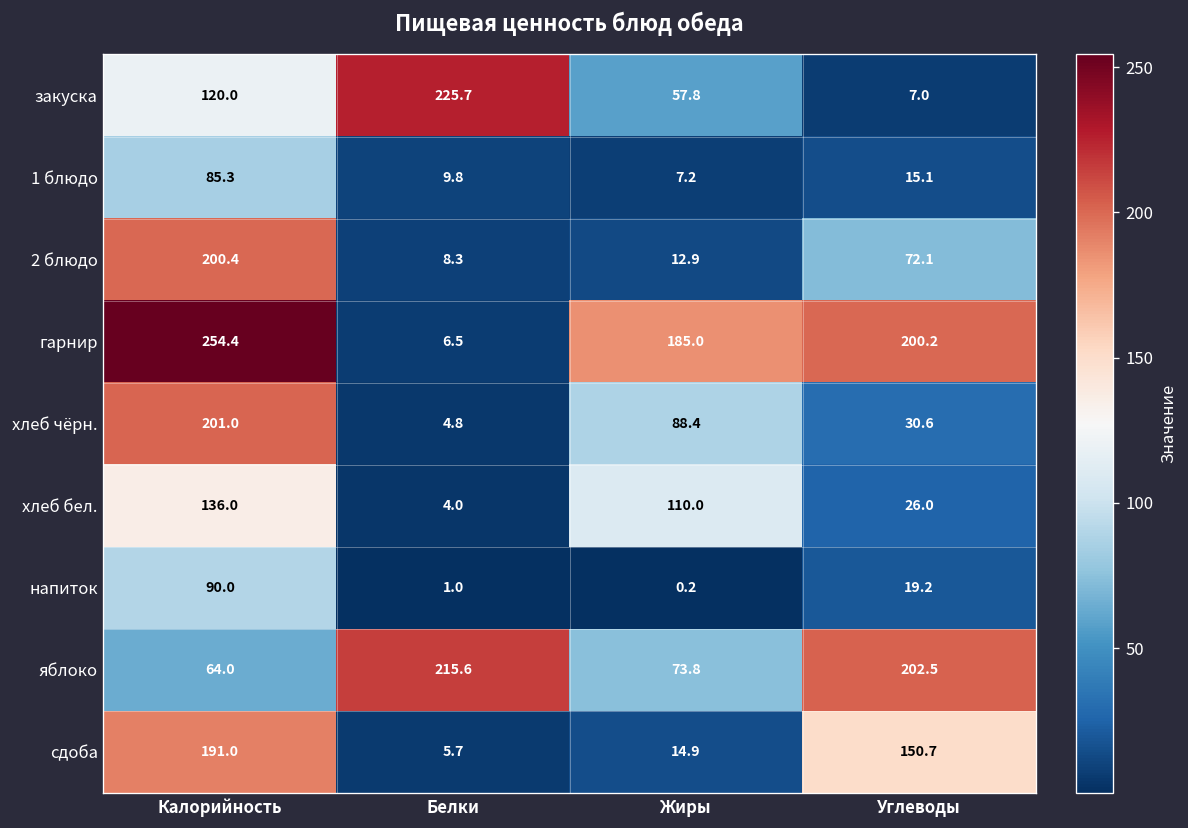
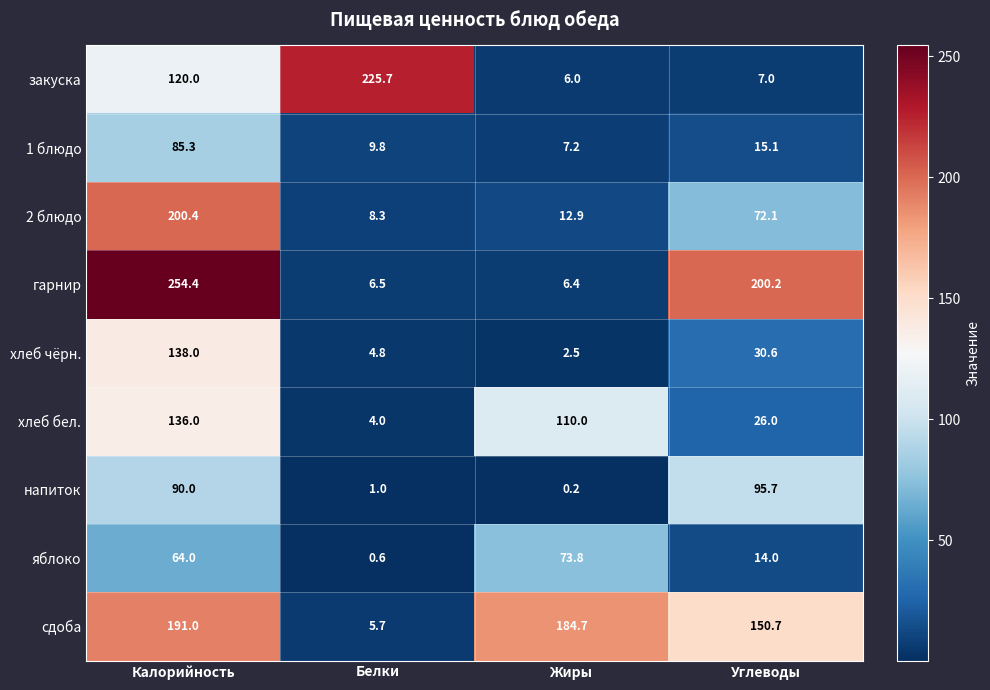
  {
    "закуска": {
      "Калорийность": 120.0,
      "Белки": 225.7,
-     "Жиры": 57.8,
+     "Жиры": 6.0,
      "Углеводы": 7.0
    },
    "1 блюдо": {
      "Калорийность": 85.3,
      "Белки": 9.8,
      "Жиры": 7.2,
      "Углеводы": 15.1
    },
    "2 блюдо": {
      "Калорийность": 200.4,
      "Белки": 8.3,
      "Жиры": 12.9,
      "Углеводы": 72.1
    },
    "гарнир": {
      "Калорийность": 254.4,
      "Белки": 6.5,
-     "Жиры": 185.0,
+     "Жиры": 6.4,
      "Углеводы": 200.2
    },
    "хлеб чёрн.": {
-     "Калорийность": 201.0,
+     "Калорийность": 138.0,
      "Белки": 4.8,
-     "Жиры": 88.4,
+     "Жиры": 2.5,
      "Углеводы": 30.6
    },
    "хлеб бел.": {
      "Калорийность": 136.0,
      "Белки": 4.0,
      "Жиры": 110.0,
      "Углеводы": 26.0
    },
    "напиток": {
      "Калорийность": 90.0,
      "Белки": 1.0,
      "Жиры": 0.2,
-     "Углеводы": 19.2
+     "Углеводы": 95.7
    },
    "яблоко": {
      "Калорийность": 64.0,
-     "Белки": 215.6,
+     "Белки": 0.6,
      "Жиры": 73.8,
-     "Углеводы": 202.5
+     "Углеводы": 14.0
    },
    "сдоба": {
      "Калорийность": 191.0,
      "Белки": 5.7,
-     "Жиры": 14.9,
+     "Жиры": 184.7,
      "Углеводы": 150.7
    }
  }
